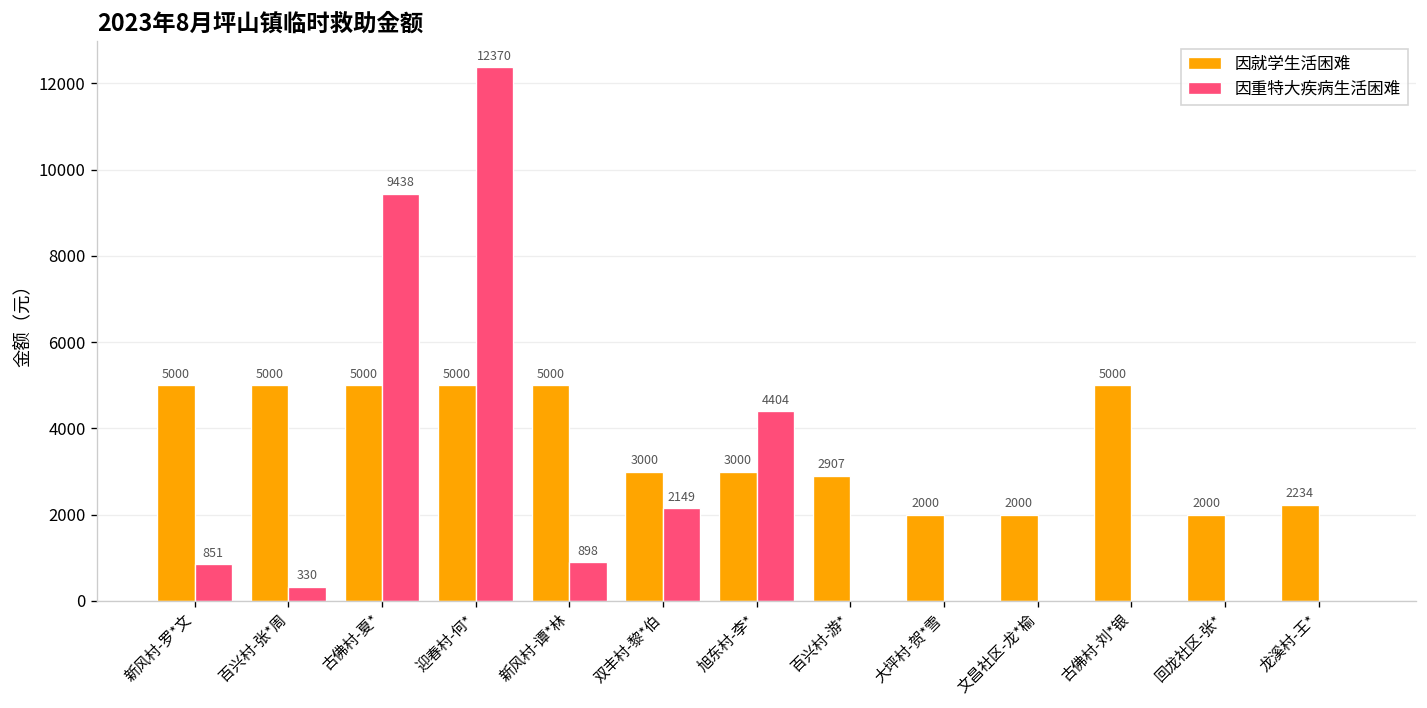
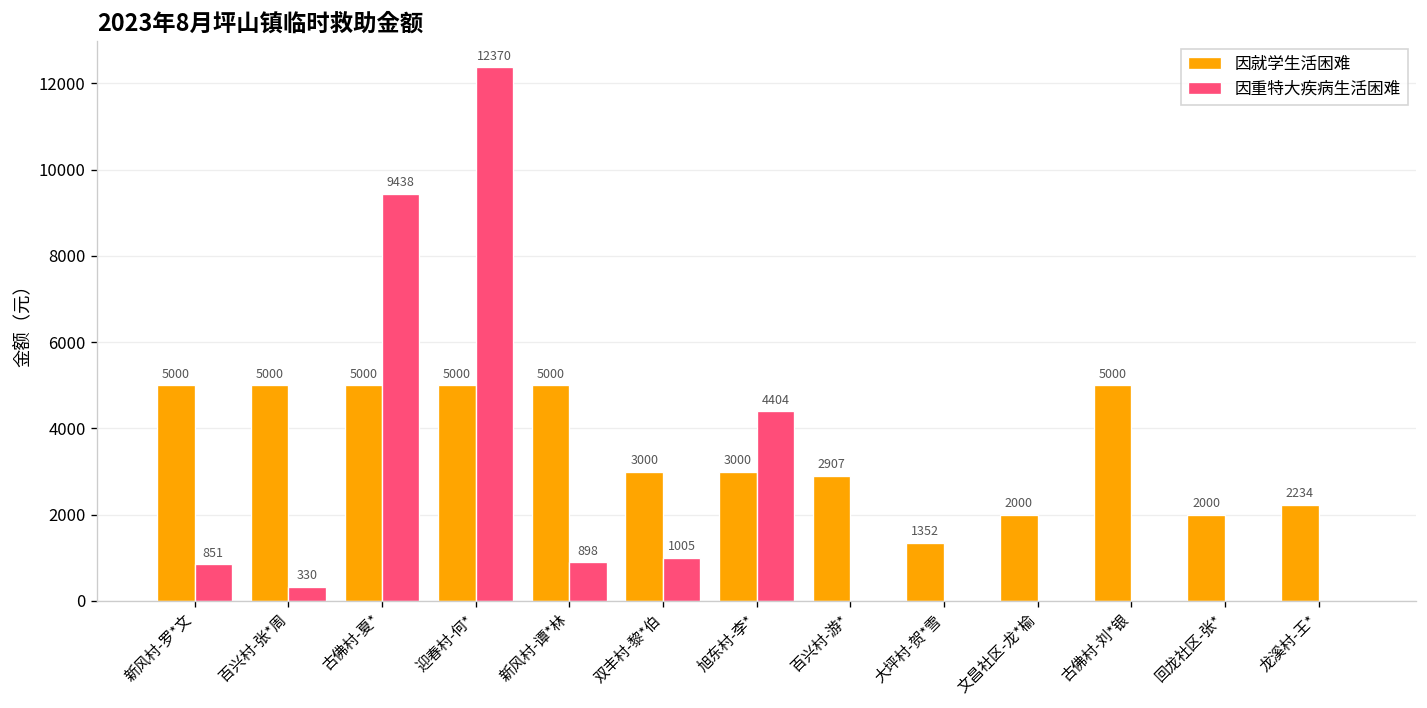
  {
    "因就学生活困难": {
      "新风村-罗*文": 5000,
      "百兴村-张*周": 5000,
      "古佛村-夏*": 5000,
      "迎春村-何*": 5000,
      "新风村-谭*林": 5000,
      "双丰村-黎*伯": 3000,
      "旭东村-李*": 3000,
      "百兴村-游*": 2907,
-     "大坪村-贺*雪": 2000,
+     "大坪村-贺*雪": 1352,
      "文昌社区-龙*榆": 2000,
      "古佛村-刘*银": 5000,
      "回龙社区-张*": 2000,
      "龙溪村-王*": 2234
    },
    "因重特大疾病生活困难": {
      "新风村-罗*文": 851,
      "百兴村-张*周": 330,
      "古佛村-夏*": 9438,
      "迎春村-何*": 12370,
      "新风村-谭*林": 898,
-     "双丰村-黎*伯": 2149,
+     "双丰村-黎*伯": 1005,
      "旭东村-李*": 4404
    }
  }
